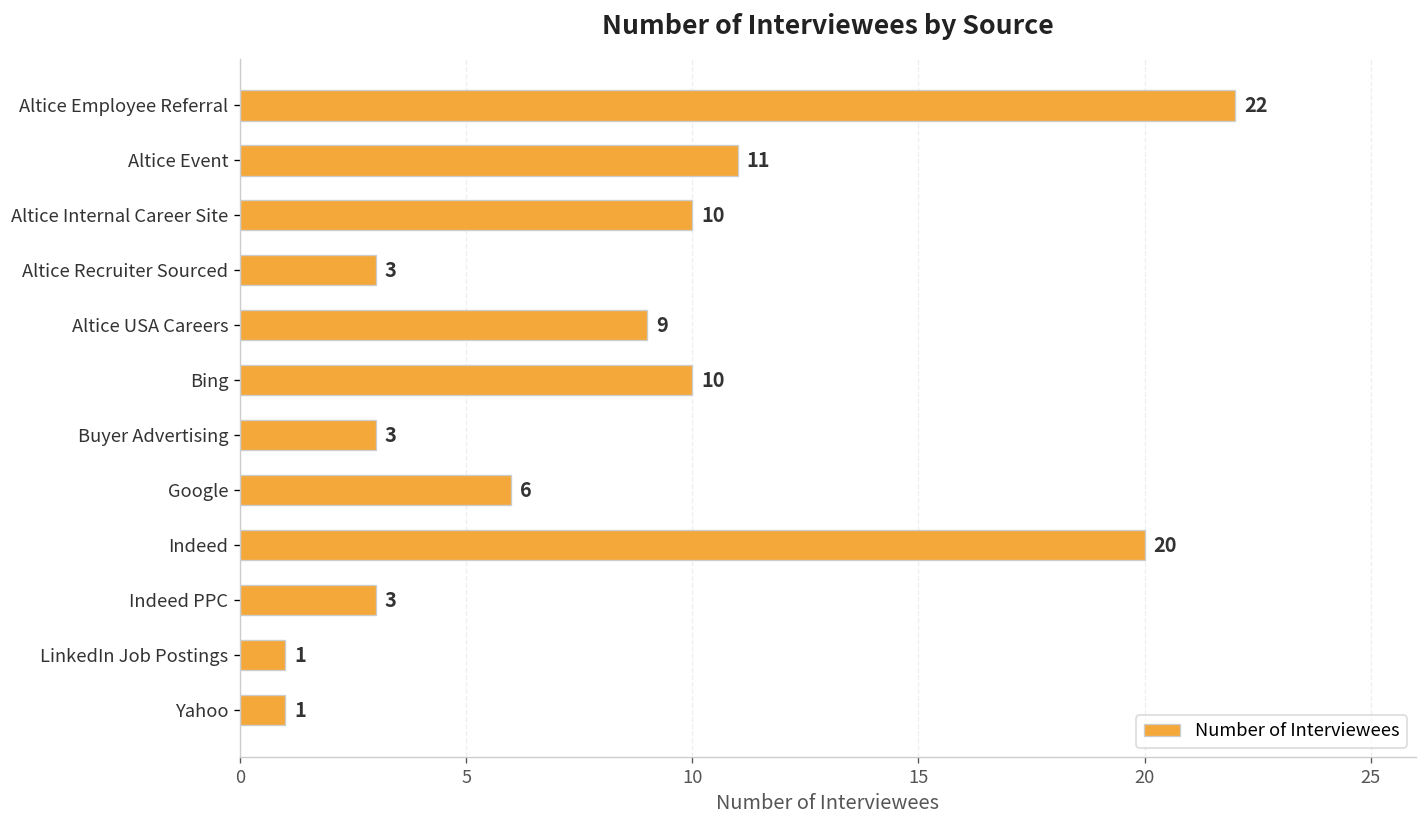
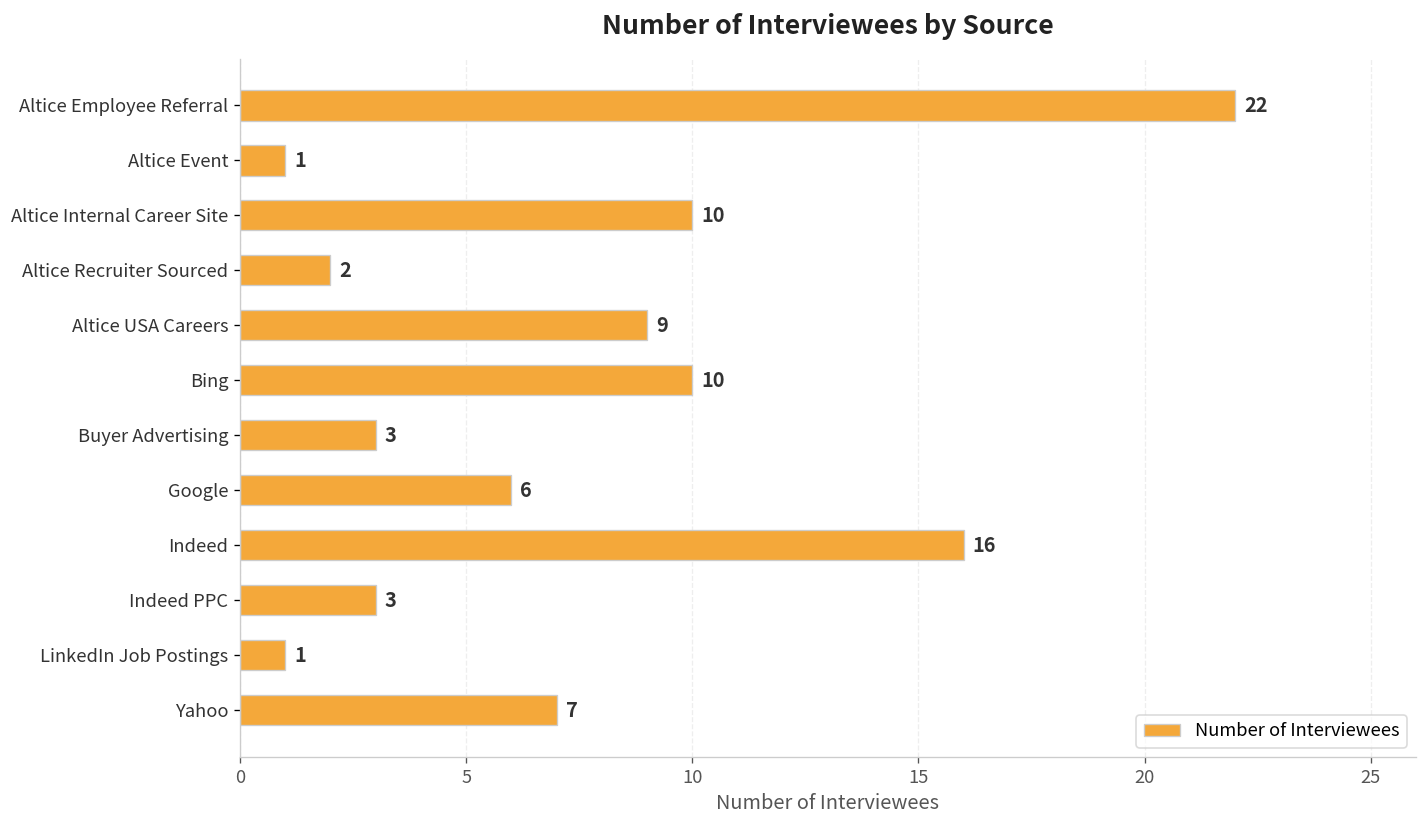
  {
    "Altice Employee Referral": 22,
-   "Altice Event": 11,
+   "Altice Event": 1,
    "Altice Internal Career Site": 10,
-   "Altice Recruiter Sourced": 3,
+   "Altice Recruiter Sourced": 2,
    "Altice USA Careers": 9,
    "Bing": 10,
    "Buyer Advertising": 3,
    "Google": 6,
-   "Indeed": 20,
+   "Indeed": 16,
    "Indeed PPC": 3,
    "LinkedIn Job Postings": 1,
-   "Yahoo": 1
+   "Yahoo": 7
  }
